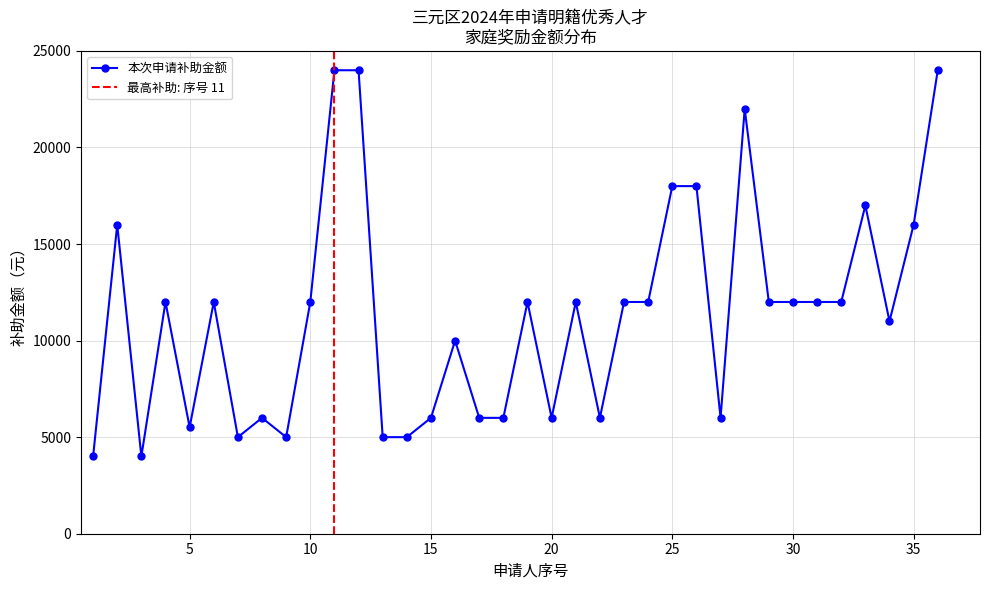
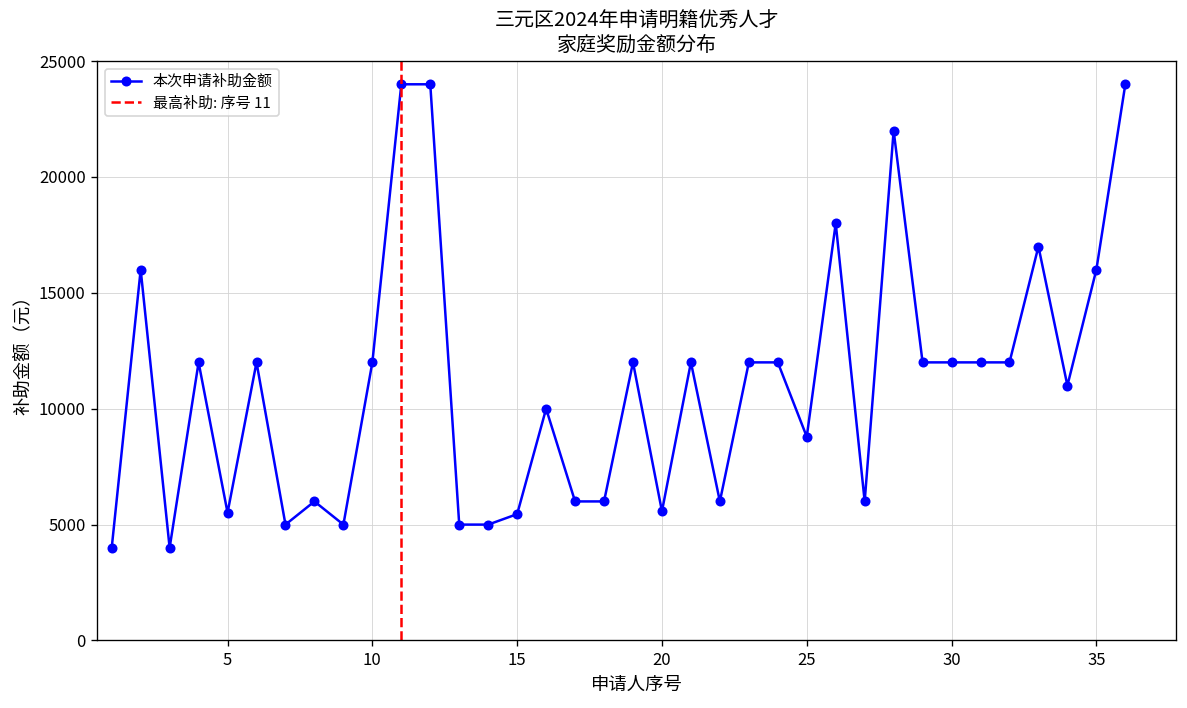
  {
    "5": 5500,
    "10": 12000,
-   "15": 6000,
-   "20": 6000,
-   "25": 18000,
+   "15": 5500,
+   "20": 5600,
+   "25": 8800,
    "30": 12000,
    "35": 16000
  }
